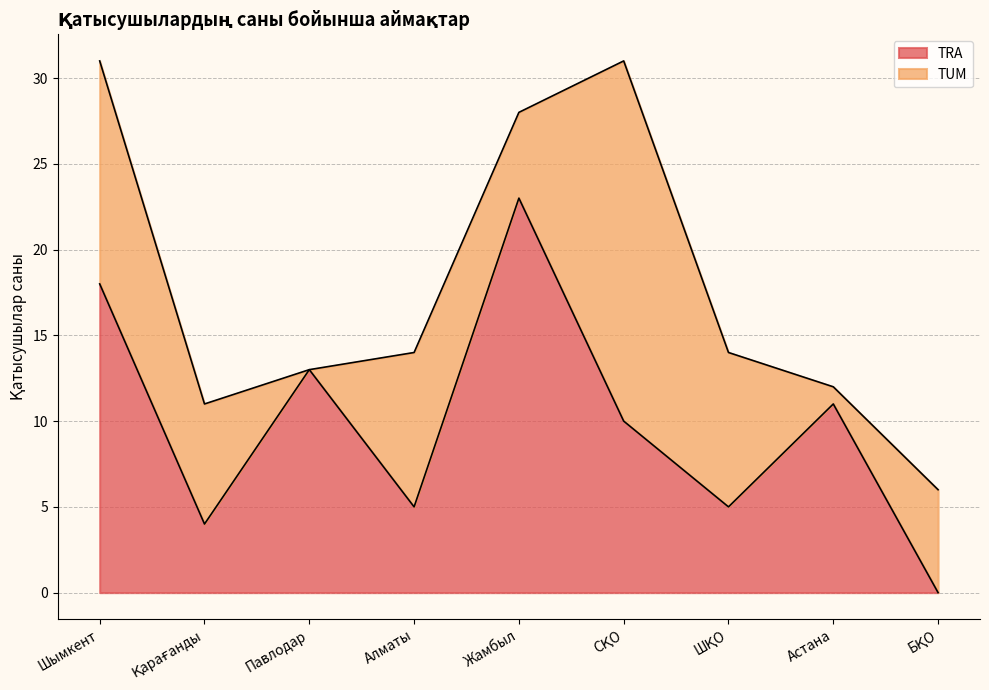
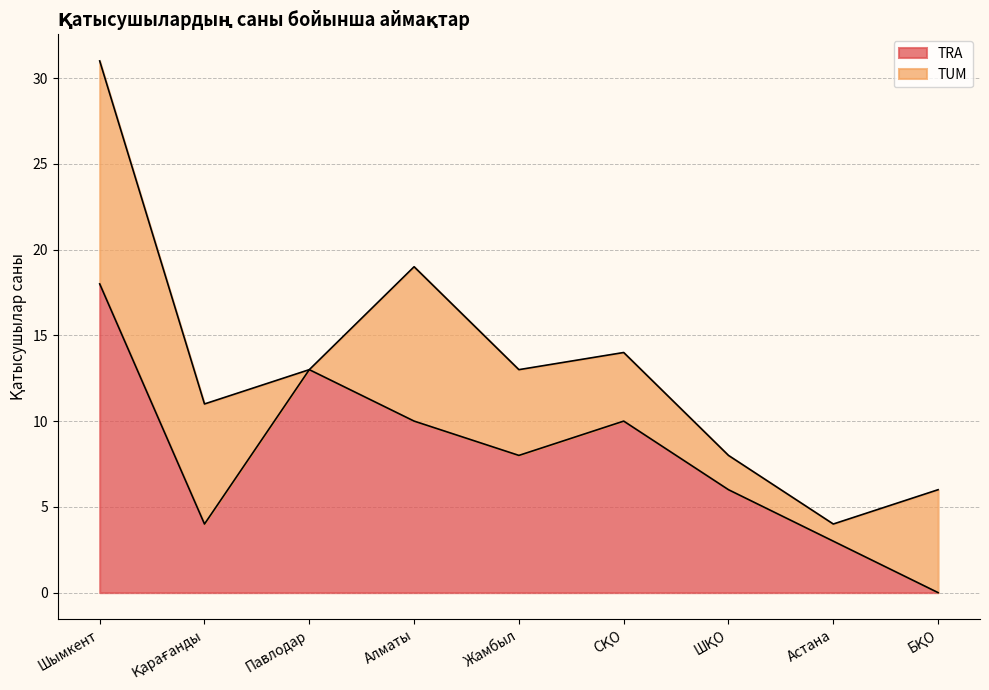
  {
    "TRA": {
      "Шымкент": 18,
      "Қарағанды": 4,
-     "Алматы": 5,
-     "Жамбыл": 23,
+     "Алматы": 10,
+     "Жамбыл": 8,
      "СҚО": 10,
-     "ШҚО": 5,
-     "Астана": 11,
+     "ШҚО": 6,
+     "Астана": 3,
      "БҚО": 0
    },
    "TUM": {
      "Шымкент": 13,
      "Қарағанды": 7,
      "Алматы": 9,
      "Жамбыл": 5,
-     "СҚО": 21,
-     "ШҚО": 9,
+     "СҚО": 4,
+     "ШҚО": 2,
      "Астана": 1,
      "БҚО": 6
    }
  }
